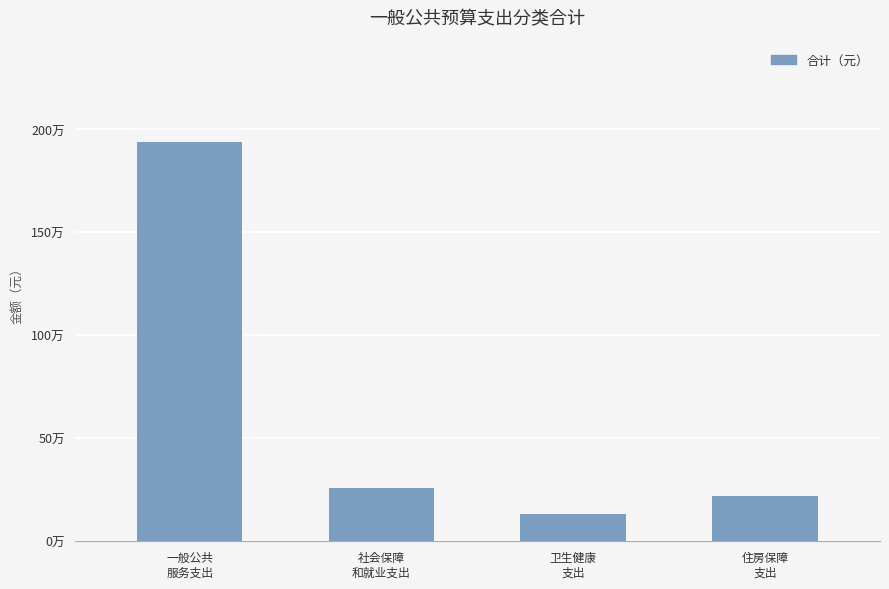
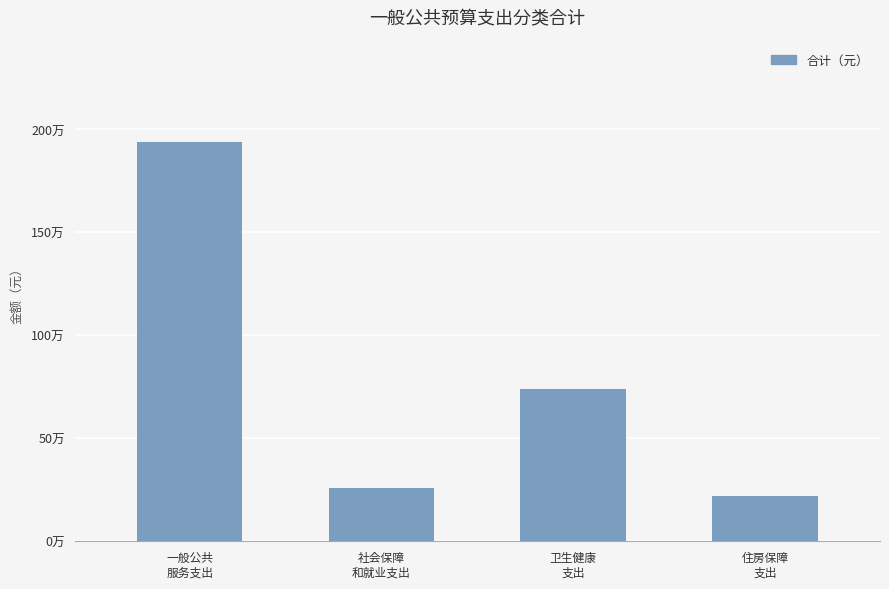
  {
    "一般公共 服务支出": "194万",
    "社会保障 和就业支出": "26万",
-   "卫生健康 支出": "13万",
+   "卫生健康 支出": "74万",
    "住房保障 支出": "22万"
  }
